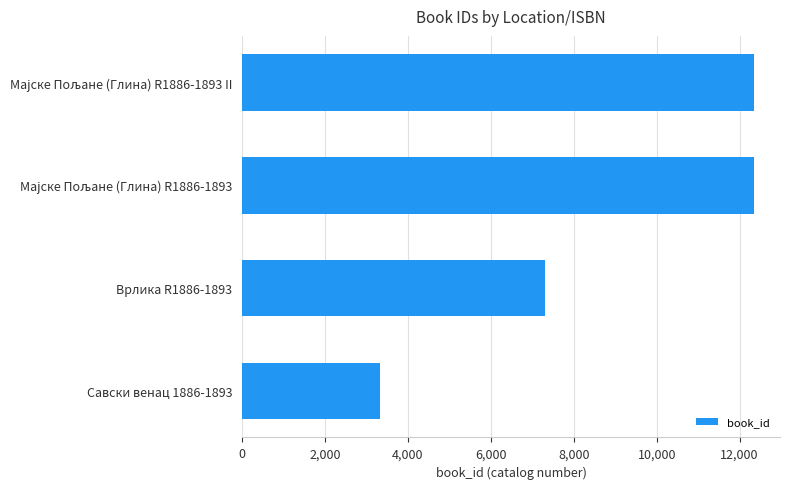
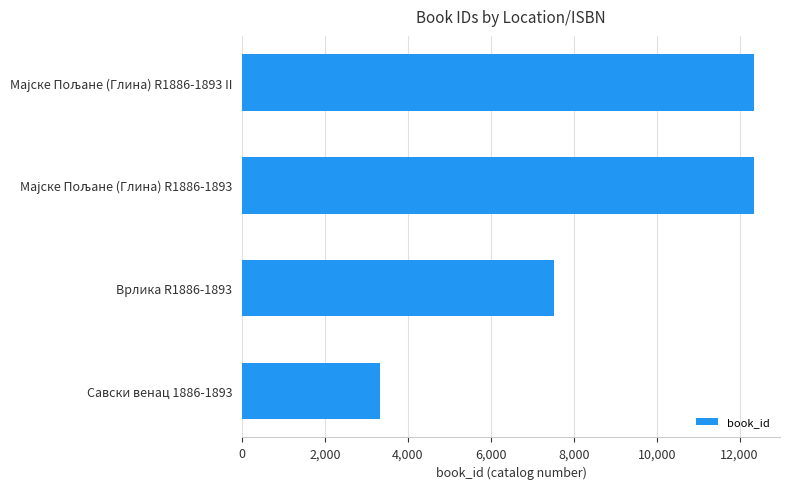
  {
    "Мајске Пољане (Глина) R1886-1893 II": "12,400",
    "Мајске Пољане (Глина) R1886-1893": "12,400",
-   "Врлика R1886-1893": "7,300",
+   "Врлика R1886-1893": "7,500",
    "Савски венац 1886-1893": "3,300"
  }
